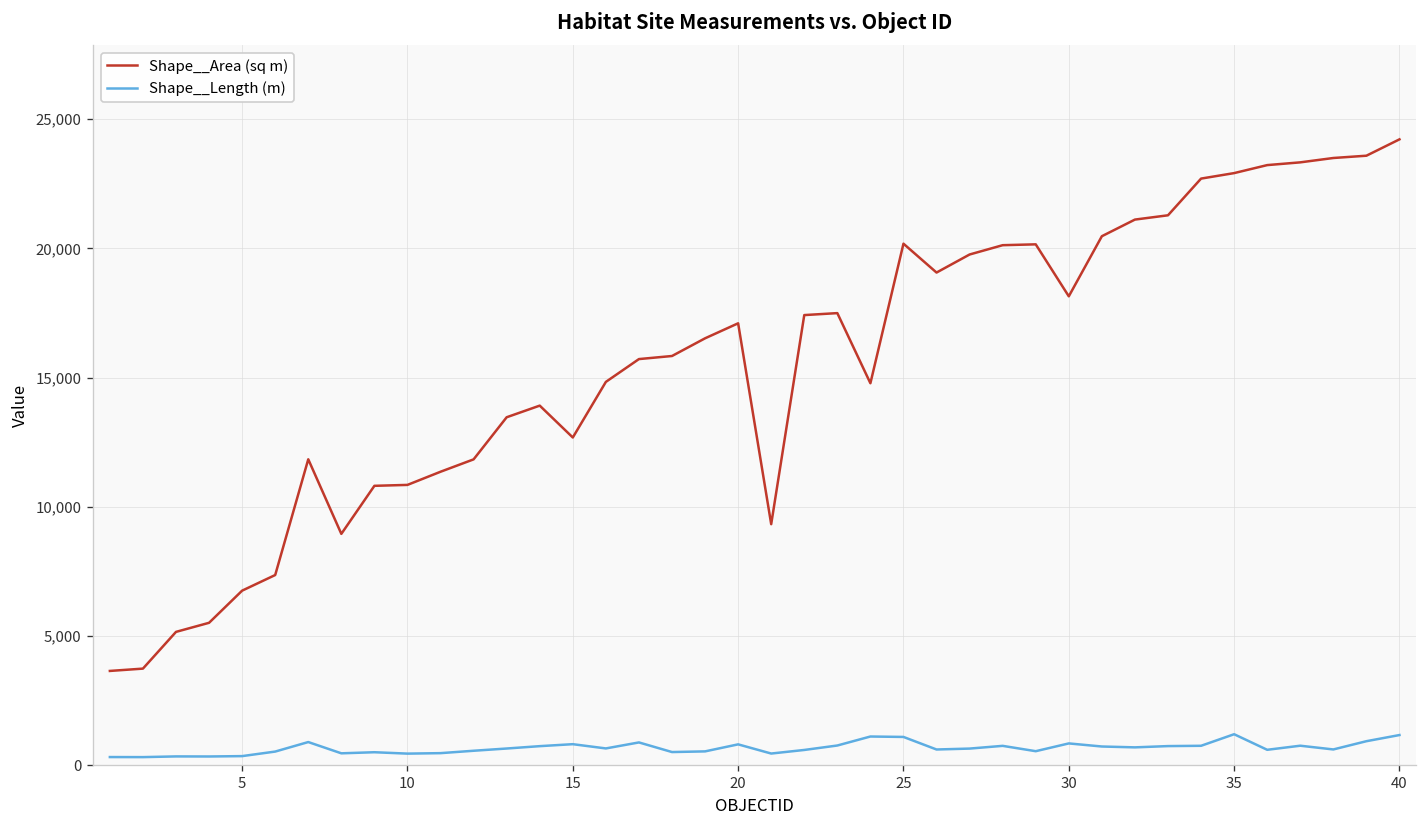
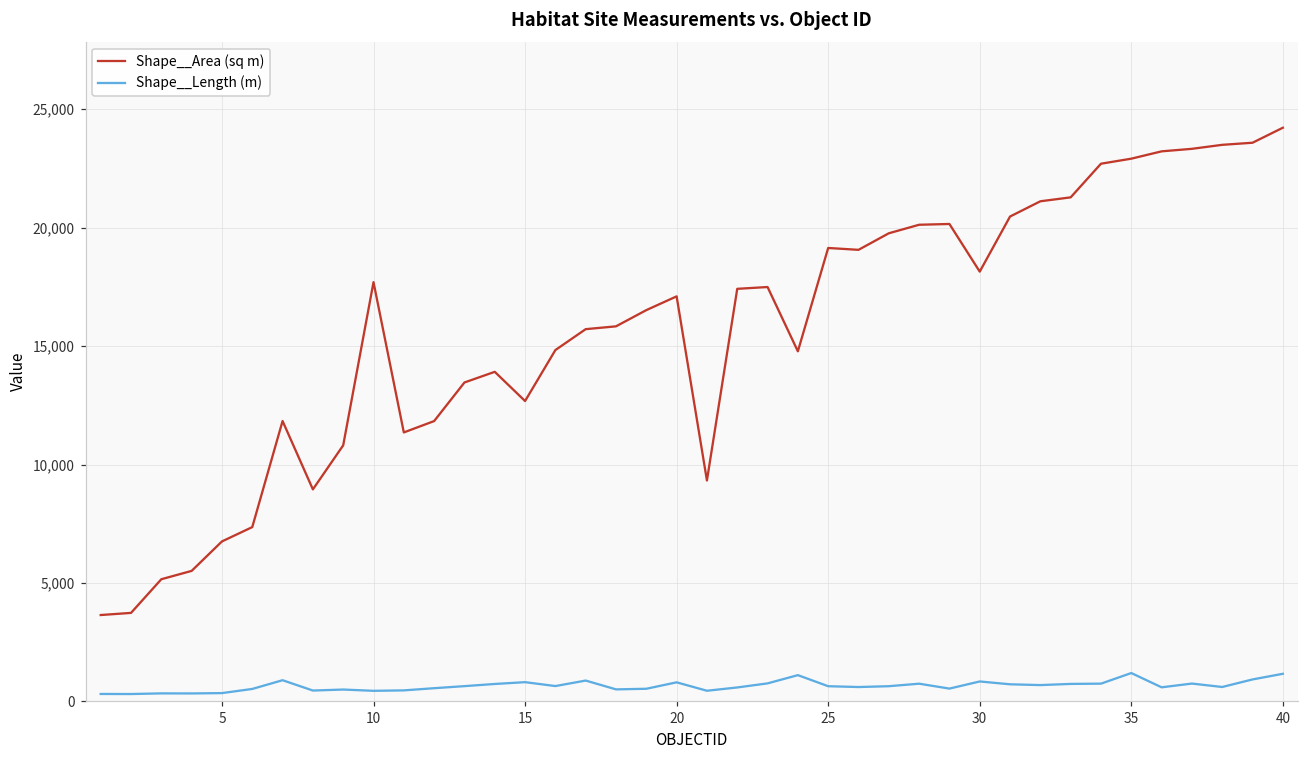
  {
    "Shape__Area (sq m)": {
      "5": "6,800",
-     "10": "10,800",
+     "10": "17,700",
      "15": "12,700",
      "20": "17,100",
-     "25": "20,200",
+     "25": "19,100",
      "30": "18,100",
      "35": "22,900",
      "40": "24,200"
    },
    "Shape__Length (m)": {
      "5": "400",
      "10": "500",
      "15": "800",
      "20": "800",
-     "25": "1,100",
+     "25": "600",
      "30": "800",
      "35": "1,200",
      "40": "1,200"
    }
  }
